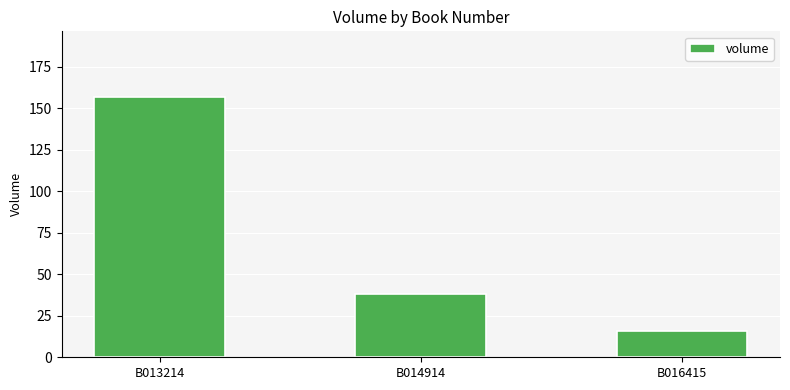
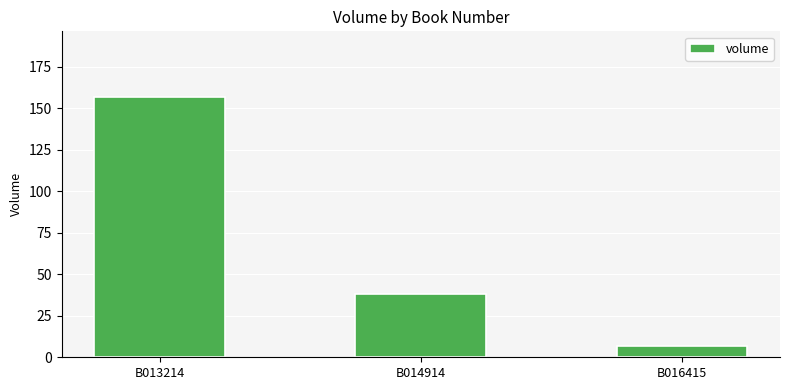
  {
    "B013214": 157,
    "B014914": 38,
-   "B016415": 16
+   "B016415": 7
  }
